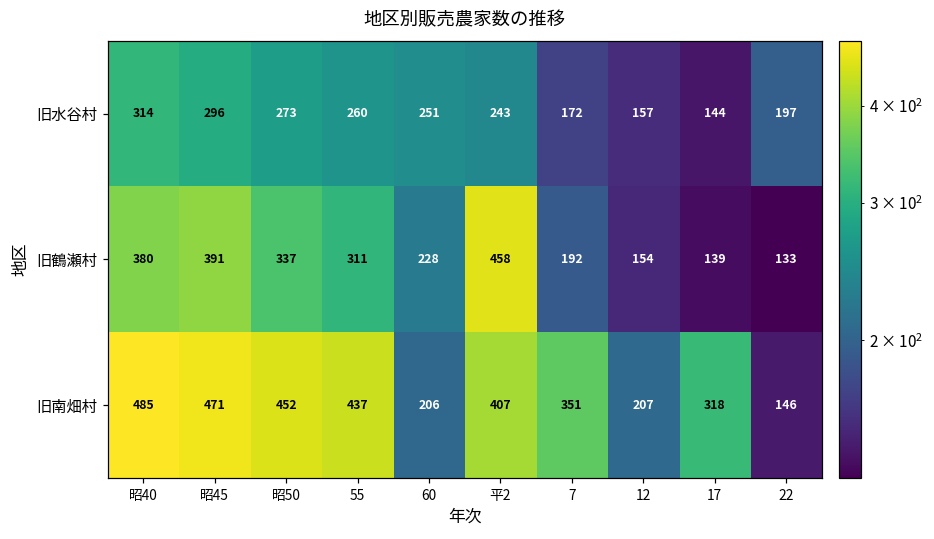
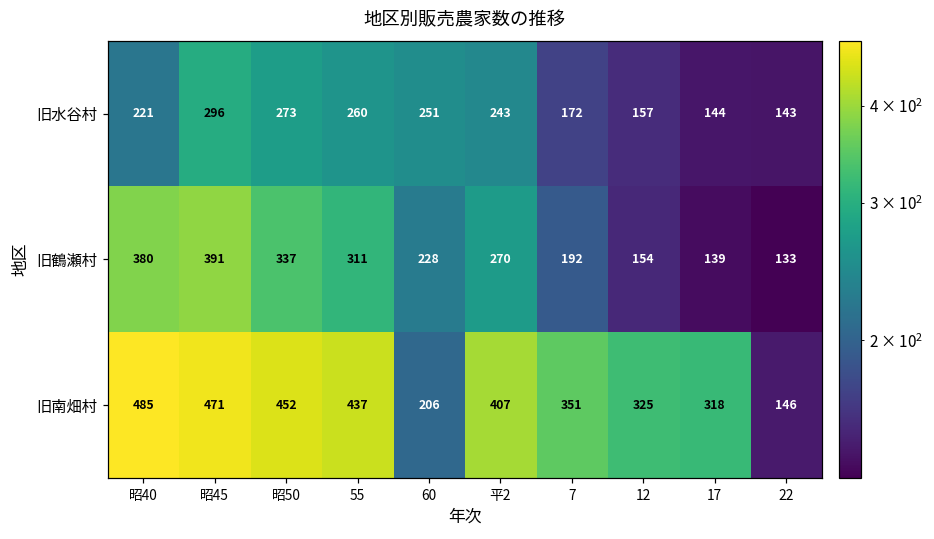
  {
    "旧水谷村": {
-     "昭40": 314,
+     "昭40": 221,
      "昭45": 296,
      "昭50": 273,
      "55": 260,
      "60": 251,
      "平2": 243,
      "7": 172,
      "12": 157,
      "17": 144,
-     "22": 197
+     "22": 143
    },
    "旧鶴瀬村": {
      "昭40": 380,
      "昭45": 391,
      "昭50": 337,
      "55": 311,
      "60": 228,
-     "平2": 458,
+     "平2": 270,
      "7": 192,
      "12": 154,
      "17": 139,
      "22": 133
    },
    "旧南畑村": {
      "昭40": 485,
      "昭45": 471,
      "昭50": 452,
      "55": 437,
      "60": 206,
      "平2": 407,
      "7": 351,
-     "12": 207,
+     "12": 325,
      "17": 318,
      "22": 146
    }
  }
